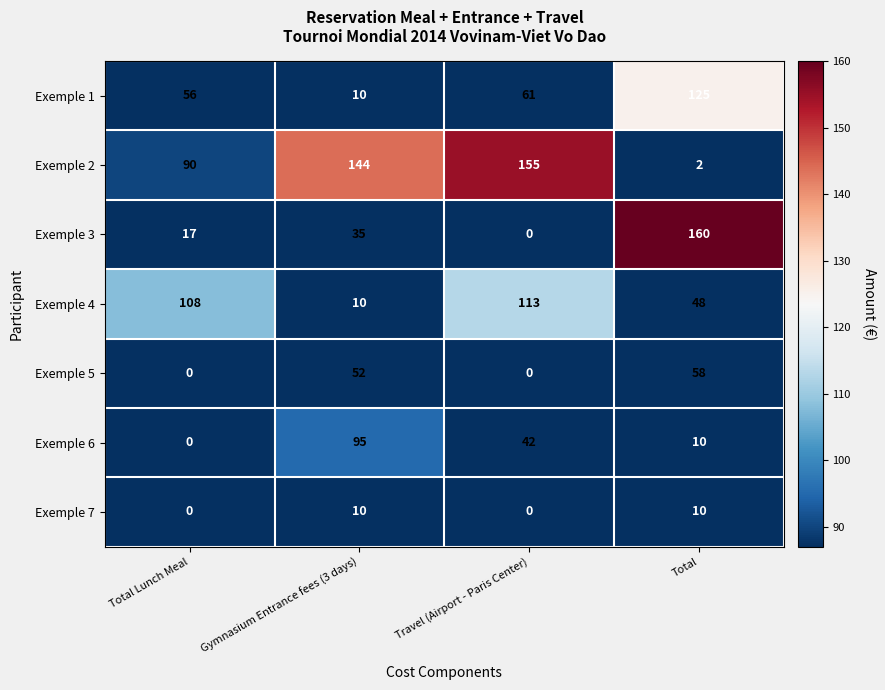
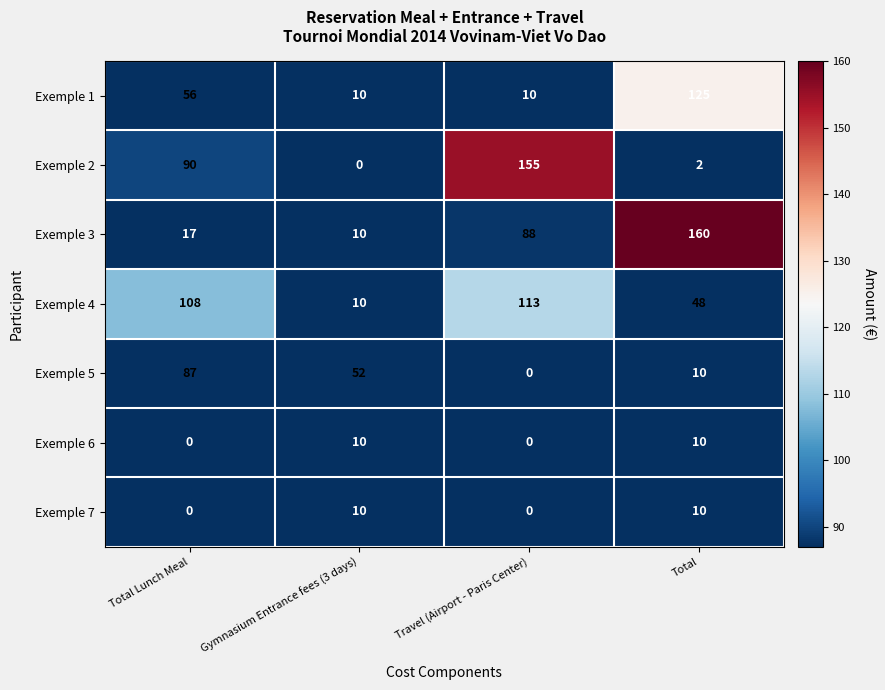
  {
    "Exemple 1": {
      "Total Lunch Meal": 56,
      "Gymnasium Entrance fees (3 days)": 10,
-     "Travel (Airport - Paris Center)": 61
+     "Travel (Airport - Paris Center)": 10
    },
    "Exemple 2": {
      "Total Lunch Meal": 90,
-     "Gymnasium Entrance fees (3 days)": 144,
+     "Gymnasium Entrance fees (3 days)": 0,
      "Travel (Airport - Paris Center)": 155,
      "Total": 2
    },
    "Exemple 3": {
      "Total Lunch Meal": 17,
-     "Gymnasium Entrance fees (3 days)": 35,
-     "Travel (Airport - Paris Center)": 0,
+     "Gymnasium Entrance fees (3 days)": 10,
+     "Travel (Airport - Paris Center)": 88,
      "Total": 160
    },
    "Exemple 4": {
      "Total Lunch Meal": 108,
      "Gymnasium Entrance fees (3 days)": 10,
      "Travel (Airport - Paris Center)": 113,
      "Total": 48
    },
    "Exemple 5": {
-     "Total Lunch Meal": 0,
+     "Total Lunch Meal": 87,
      "Gymnasium Entrance fees (3 days)": 52,
      "Travel (Airport - Paris Center)": 0,
-     "Total": 58
+     "Total": 10
    },
    "Exemple 6": {
      "Total Lunch Meal": 0,
-     "Gymnasium Entrance fees (3 days)": 95,
-     "Travel (Airport - Paris Center)": 42,
+     "Gymnasium Entrance fees (3 days)": 10,
+     "Travel (Airport - Paris Center)": 0,
      "Total": 10
    },
    "Exemple 7": {
      "Total Lunch Meal": 0,
      "Gymnasium Entrance fees (3 days)": 10,
      "Travel (Airport - Paris Center)": 0,
      "Total": 10
    }
  }
